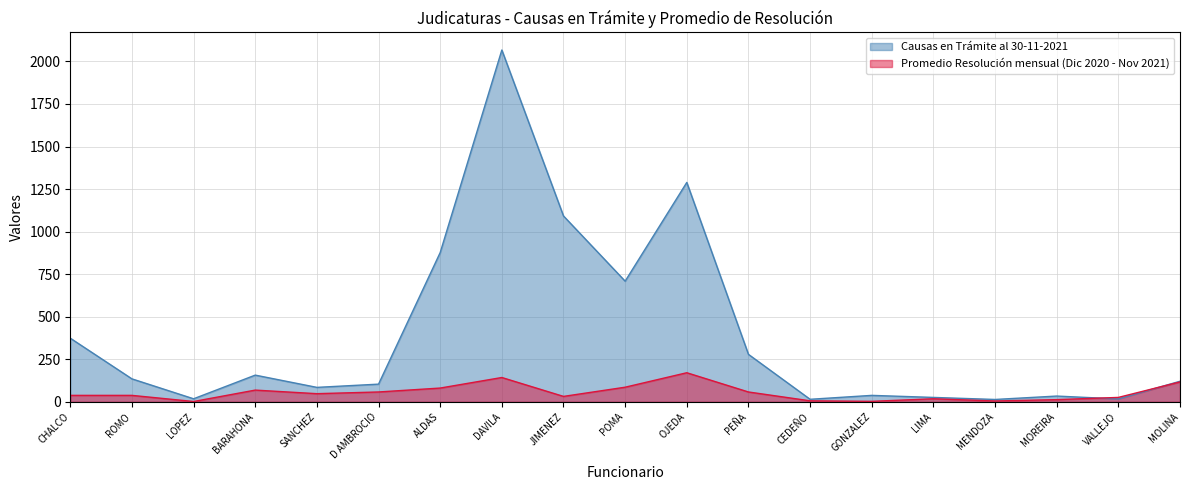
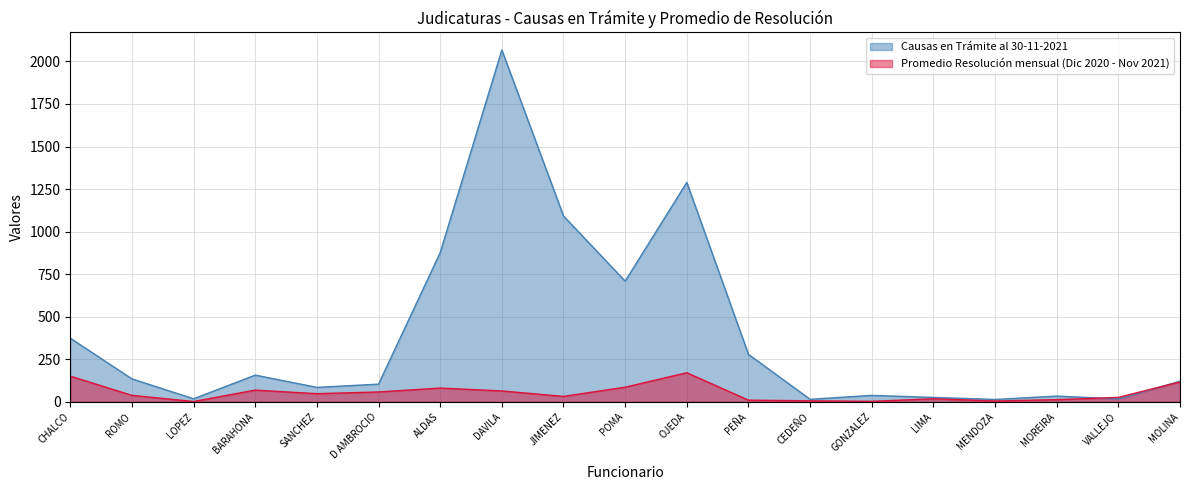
  {
    "Causas en Trámite al 30-11-2021": {
      "CHALCO": 370,
      "ROMO": 140,
      "LOPEZ": 20,
      "BARAHONA": 160,
      "SANCHEZ": 90,
      "D AMBROCIO": 100,
      "ALDAS": 880,
      "DAVILA": 2070,
      "JIMENEZ": 1090,
      "POMA": 710,
      "OJEDA": 1290,
      "PEÑA": 280,
      "GONZALEZ": 40,
      "MOREIRA": 30
    },
    "Promedio Resolución mensual (Dic 2020 - Nov 2021)": {
-     "CHALCO": 40,
+     "CHALCO": 150,
      "ROMO": 40,
      "LOPEZ": 0,
      "BARAHONA": 70,
      "SANCHEZ": 50,
      "D AMBROCIO": 60,
      "ALDAS": 80,
-     "DAVILA": 140,
+     "DAVILA": 60,
      "JIMENEZ": 30,
      "POMA": 90,
      "OJEDA": 170,
-     "PEÑA": 60,
+     "PEÑA": 10,
      "GONZALEZ": 0,
      "MOREIRA": 10
    }
  }
